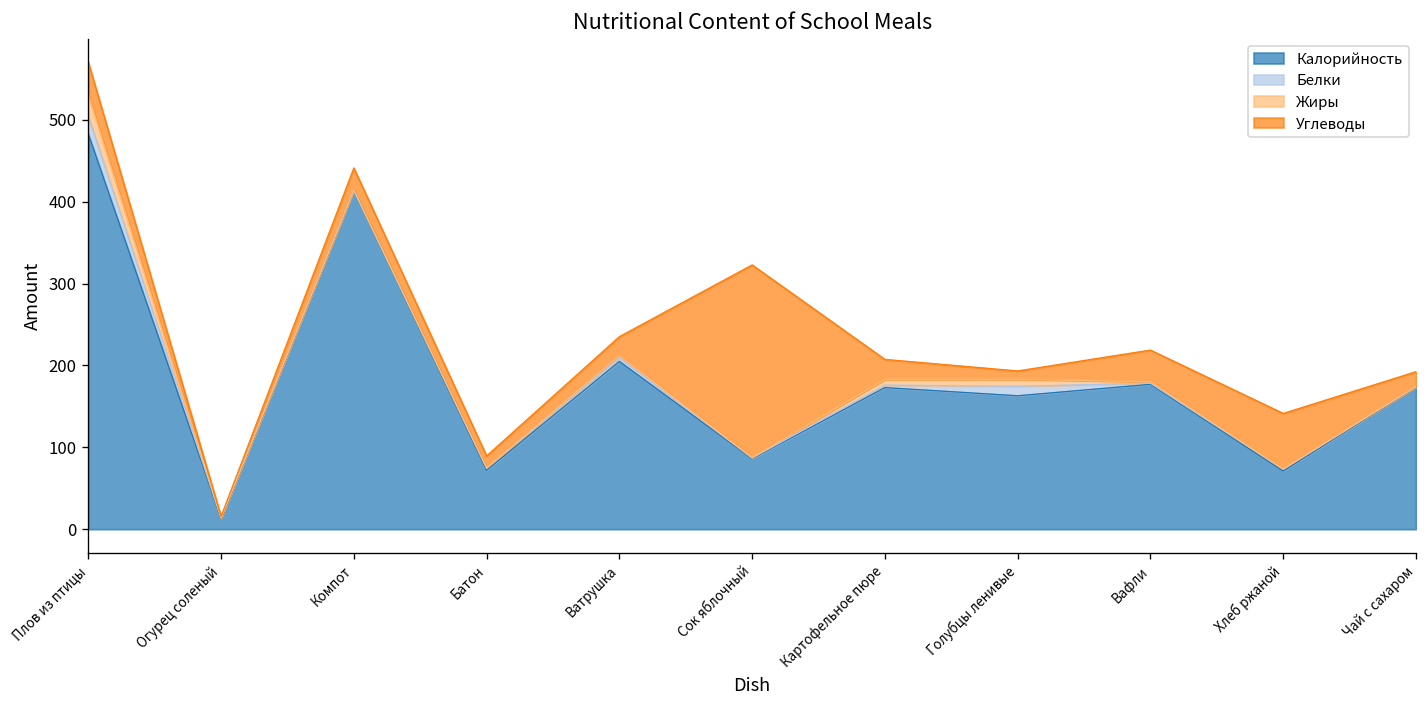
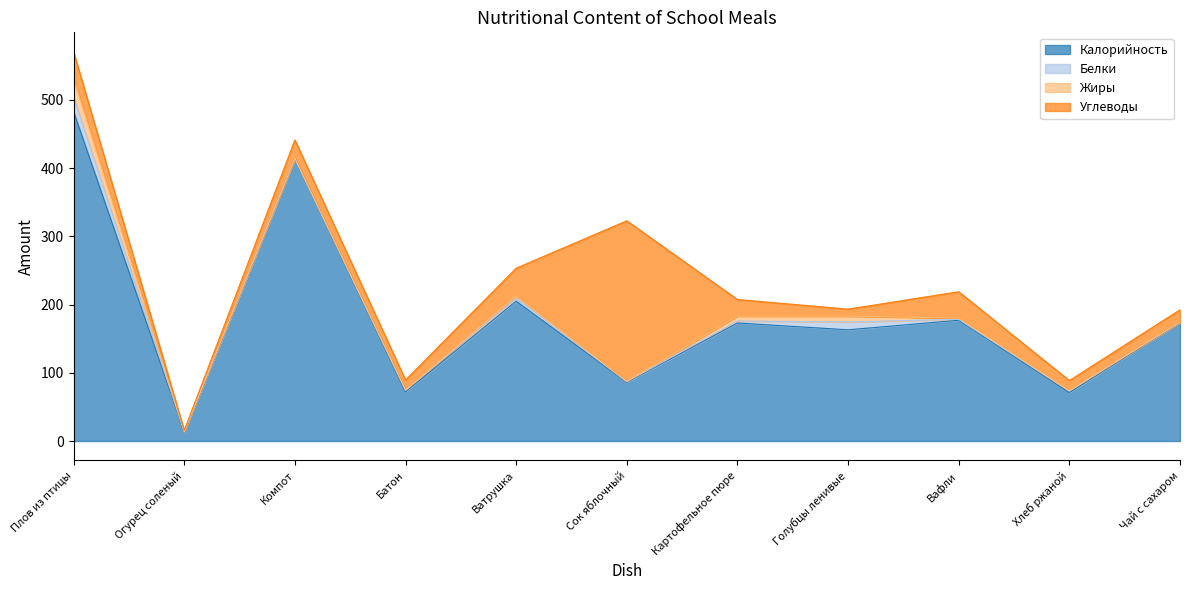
  {
    "Калорийность": {
      "Плов из птицы": 480,
      "Ватрушка": 210,
      "Голубцы ленивые": 160
    },
    "Белки": {
      "Плов из птицы": 20,
      "Голубцы ленивые": 10
    },
    "Жиры": {
      "Плов из птицы": 30,
      "Картофельное пюре": 10,
      "Голубцы ленивые": 10
    },
    "Углеводы": {
      "Плов из птицы": 40,
      "Компот": 30,
      "Батон": 10,
-     "Ватрушка": 20,
+     "Ватрушка": 40,
      "Сок яблочный": 240,
      "Картофельное пюре": 20,
      "Голубцы ленивые": 10,
      "Вафли": 40,
-     "Хлеб ржаной": 70,
+     "Хлеб ржаной": 20,
      "Чай с сахаром": 20
    }
  }
